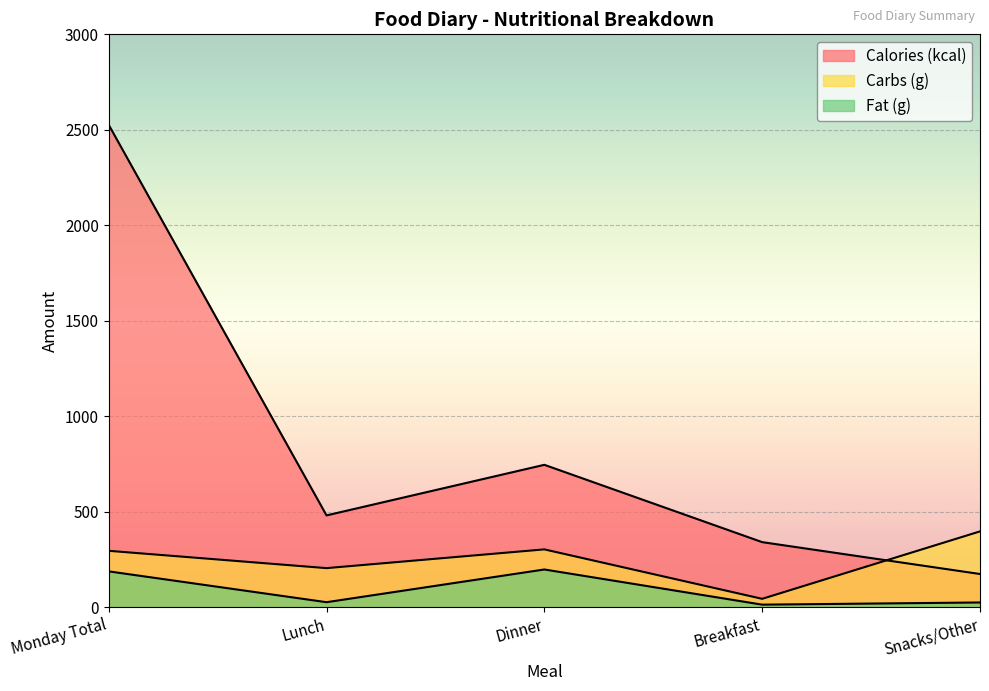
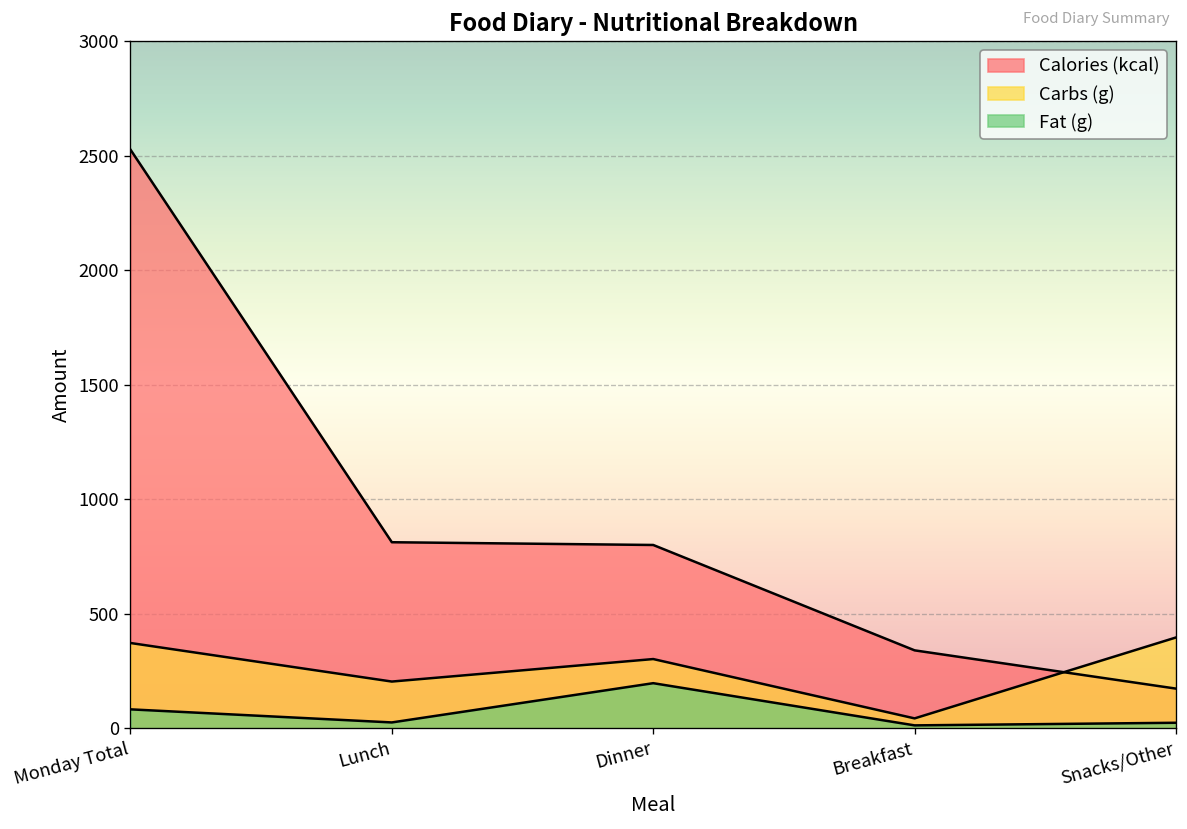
  {
    "Calories (kcal)": {
      "Monday Total": 2530,
-     "Lunch": 480,
-     "Dinner": 750,
+     "Lunch": 810,
+     "Dinner": 800,
      "Breakfast": 340,
      "Snacks/Other": 170
    },
    "Carbs (g)": {
-     "Monday Total": 290,
+     "Monday Total": 370,
      "Lunch": 200,
      "Dinner": 300,
      "Breakfast": 40,
      "Snacks/Other": 400
    },
    "Fat (g)": {
-     "Monday Total": 190,
+     "Monday Total": 80,
      "Lunch": 30,
      "Dinner": 200,
      "Breakfast": 10,
      "Snacks/Other": 20
    }
  }
